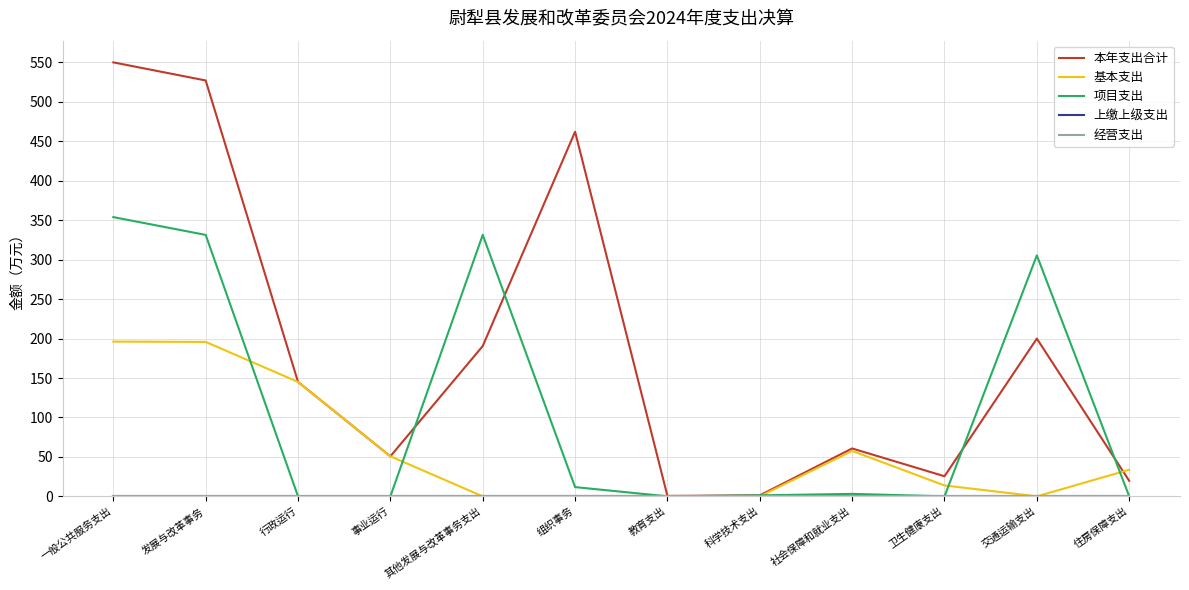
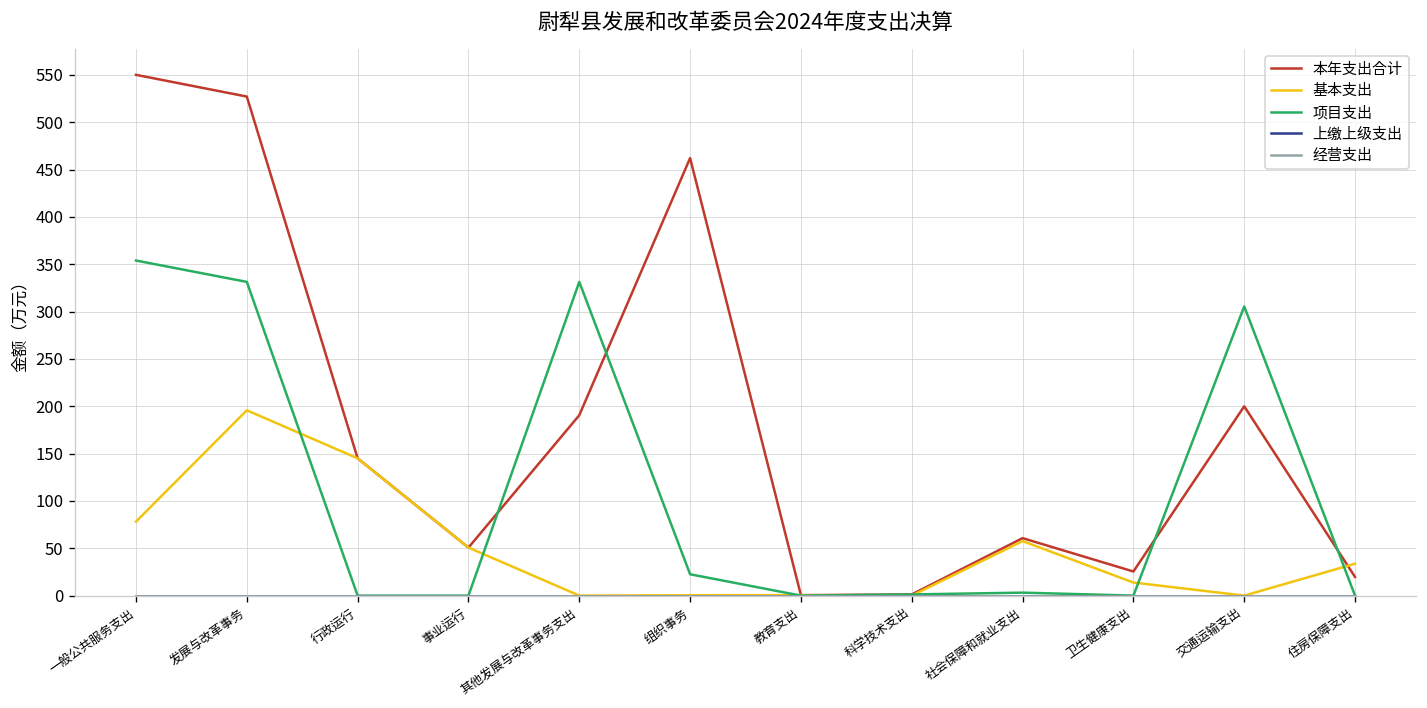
  {
    "本年支出合计": {
      "一般公共服务支出": 550,
      "发展与改革事务": 530,
      "其他发展与改革事务支出": 190,
      "组织事务": 460,
      "卫生健康支出": 30,
      "交通运输支出": 200,
      "住房保障支出": 20
    },
    "基本支出": {
-     "一般公共服务支出": 200,
+     "一般公共服务支出": 80,
      "发展与改革事务": 200,
      "卫生健康支出": 10,
      "住房保障支出": 30
    },
    "项目支出": {
      "一般公共服务支出": 350,
      "发展与改革事务": 330,
      "其他发展与改革事务支出": 330,
-     "组织事务": 10,
+     "组织事务": 20,
      "交通运输支出": 310
    },
    "经营支出": {
      "一般公共服务支出": 0,
      "发展与改革事务": 0
    }
  }
